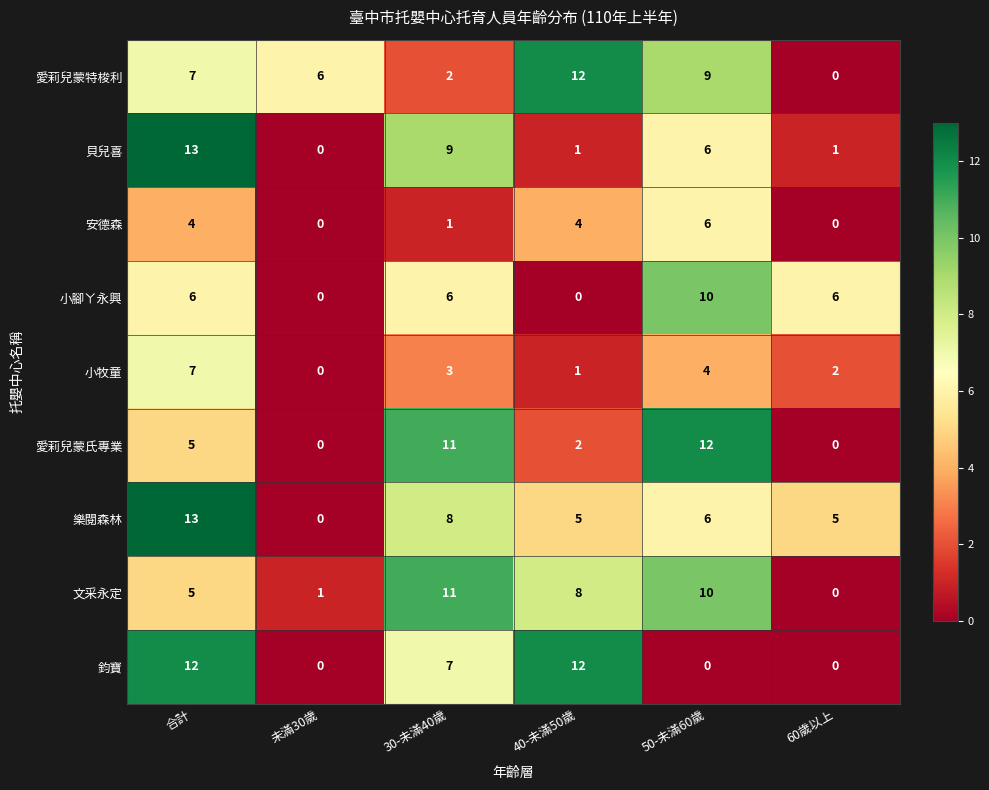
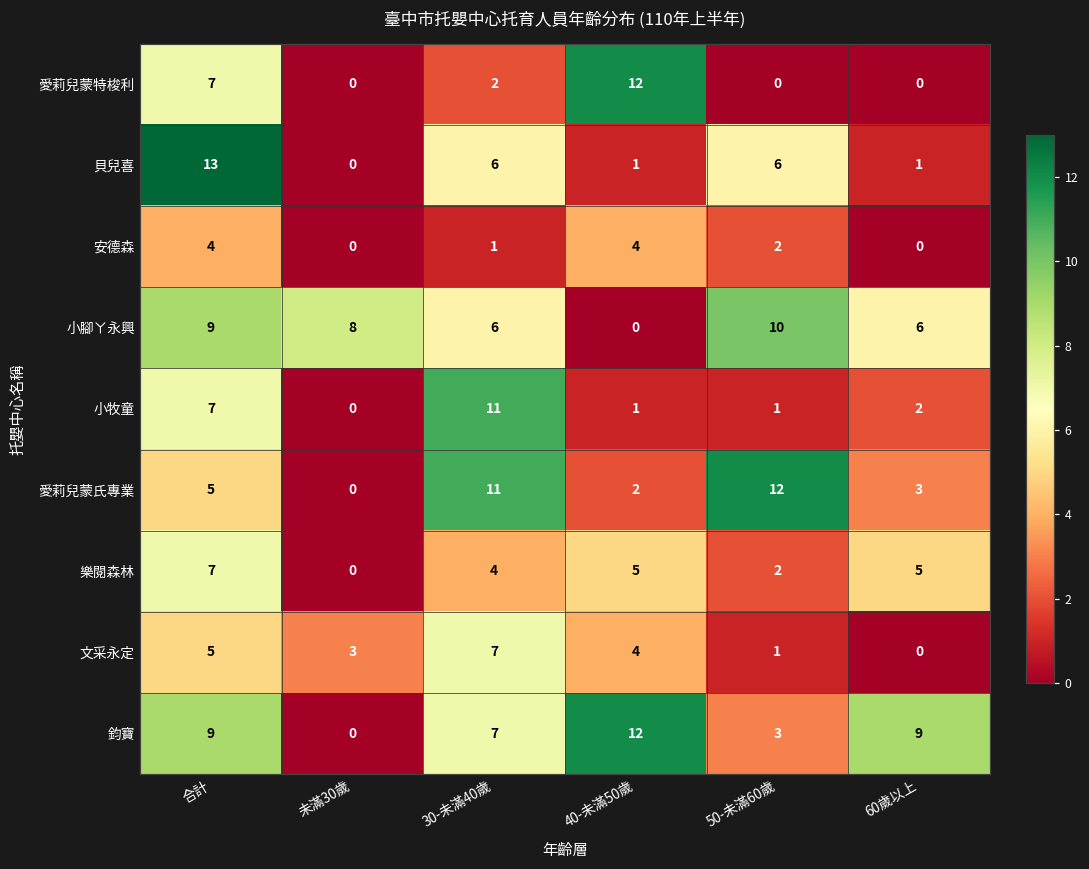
  {
    "愛莉兒蒙特梭利": {
      "合計": 7,
-     "未滿30歲": 6,
+     "未滿30歲": 0,
      "30-未滿40歲": 2,
      "40-未滿50歲": 12,
-     "50-未滿60歲": 9,
+     "50-未滿60歲": 0,
      "60歲以上": 0
    },
    "貝兒喜": {
      "合計": 13,
      "未滿30歲": 0,
-     "30-未滿40歲": 9,
+     "30-未滿40歲": 6,
      "40-未滿50歲": 1,
      "50-未滿60歲": 6,
      "60歲以上": 1
    },
    "安德森": {
      "合計": 4,
      "未滿30歲": 0,
      "30-未滿40歲": 1,
      "40-未滿50歲": 4,
-     "50-未滿60歲": 6,
+     "50-未滿60歲": 2,
      "60歲以上": 0
    },
    "小腳ㄚ永興": {
-     "合計": 6,
-     "未滿30歲": 0,
+     "合計": 9,
+     "未滿30歲": 8,
      "30-未滿40歲": 6,
      "40-未滿50歲": 0,
      "50-未滿60歲": 10,
      "60歲以上": 6
    },
    "小牧童": {
      "合計": 7,
      "未滿30歲": 0,
-     "30-未滿40歲": 3,
+     "30-未滿40歲": 11,
      "40-未滿50歲": 1,
-     "50-未滿60歲": 4,
+     "50-未滿60歲": 1,
      "60歲以上": 2
    },
    "愛莉兒蒙氏專業": {
      "合計": 5,
      "未滿30歲": 0,
      "30-未滿40歲": 11,
      "40-未滿50歲": 2,
      "50-未滿60歲": 12,
-     "60歲以上": 0
+     "60歲以上": 3
    },
    "樂閱森林": {
-     "合計": 13,
+     "合計": 7,
      "未滿30歲": 0,
-     "30-未滿40歲": 8,
+     "30-未滿40歲": 4,
      "40-未滿50歲": 5,
-     "50-未滿60歲": 6,
+     "50-未滿60歲": 2,
      "60歲以上": 5
    },
    "文采永定": {
      "合計": 5,
-     "未滿30歲": 1,
-     "30-未滿40歲": 11,
-     "40-未滿50歲": 8,
-     "50-未滿60歲": 10,
+     "未滿30歲": 3,
+     "30-未滿40歲": 7,
+     "40-未滿50歲": 4,
+     "50-未滿60歲": 1,
      "60歲以上": 0
    },
    "鈞寶": {
-     "合計": 12,
+     "合計": 9,
      "未滿30歲": 0,
      "30-未滿40歲": 7,
      "40-未滿50歲": 12,
-     "50-未滿60歲": 0,
-     "60歲以上": 0
+     "50-未滿60歲": 3,
+     "60歲以上": 9
    }
  }
